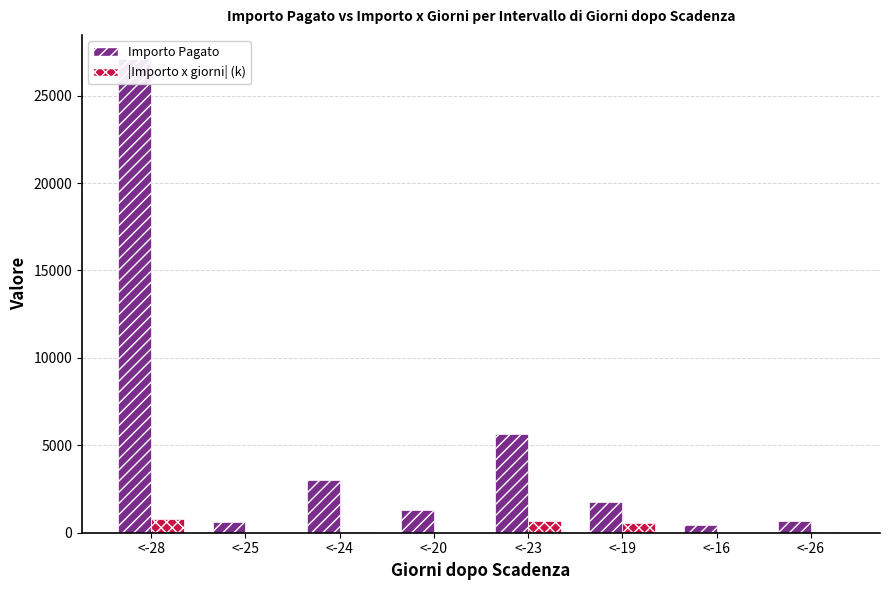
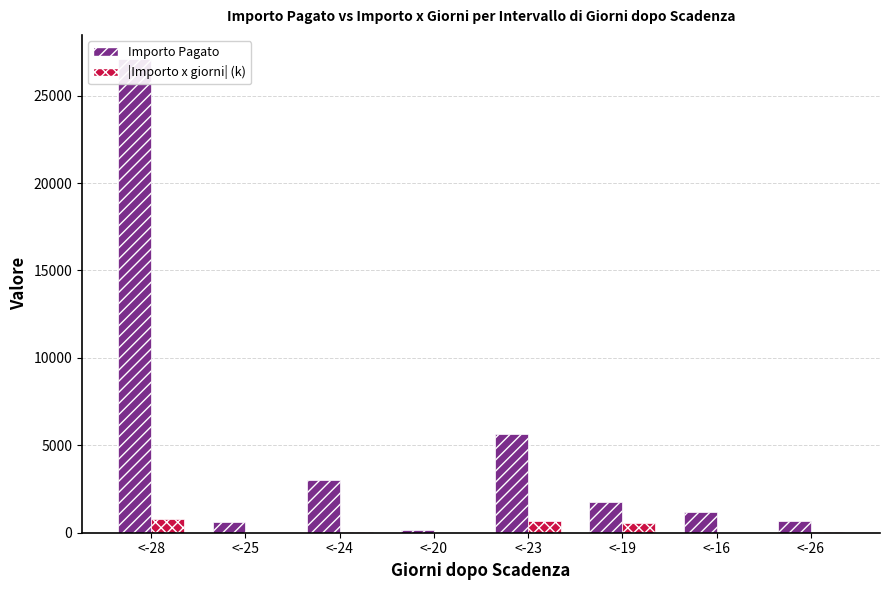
  {
    "Importo Pagato": {
      "<-25": 600,
      "<-24": 3000,
-     "<-20": 1300,
+     "<-20": 100,
      "<-23": 5700,
      "<-19": 1800,
-     "<-16": 400,
+     "<-16": 1200,
      "<-26": 600
    },
    "|Importo x giorni| (k)": {
      "<-28": 800,
      "<-23": 700,
      "<-19": 500
    }
  }
